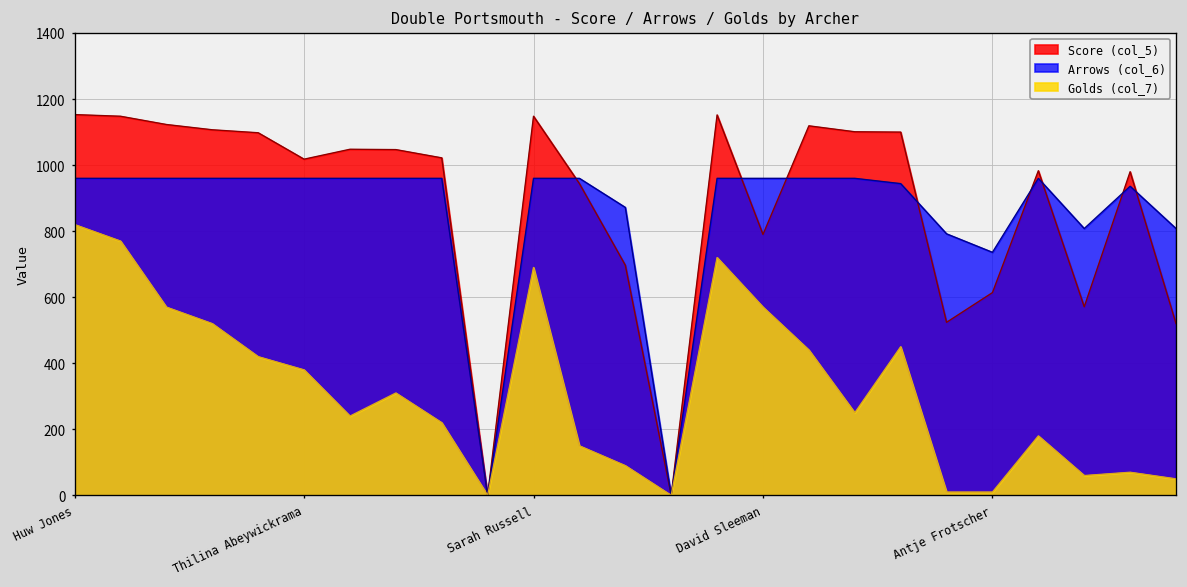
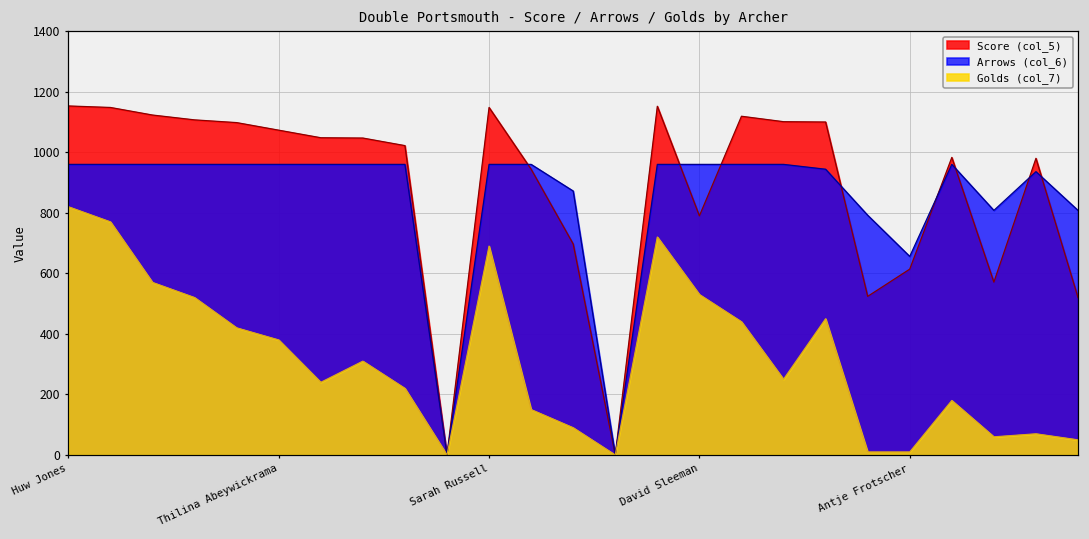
  {
    "Score (col_5)": {
      "Huw Jones": 1150,
-     "Thilina Abeywickrama": 1020,
+     "Thilina Abeywickrama": 1070,
      "Sarah Russell": 1150,
      "David Sleeman": 790,
      "Antje Frotscher": 610
    },
    "Arrows (col_6)": {
      "Huw Jones": 960,
      "Thilina Abeywickrama": 960,
      "Sarah Russell": 960,
      "David Sleeman": 960,
-     "Antje Frotscher": 740
+     "Antje Frotscher": 660
    },
    "Golds (col_7)": {
      "Huw Jones": 820,
      "Thilina Abeywickrama": 380,
      "Sarah Russell": 690,
-     "David Sleeman": 570,
+     "David Sleeman": 530,
      "Antje Frotscher": 10
    }
  }
